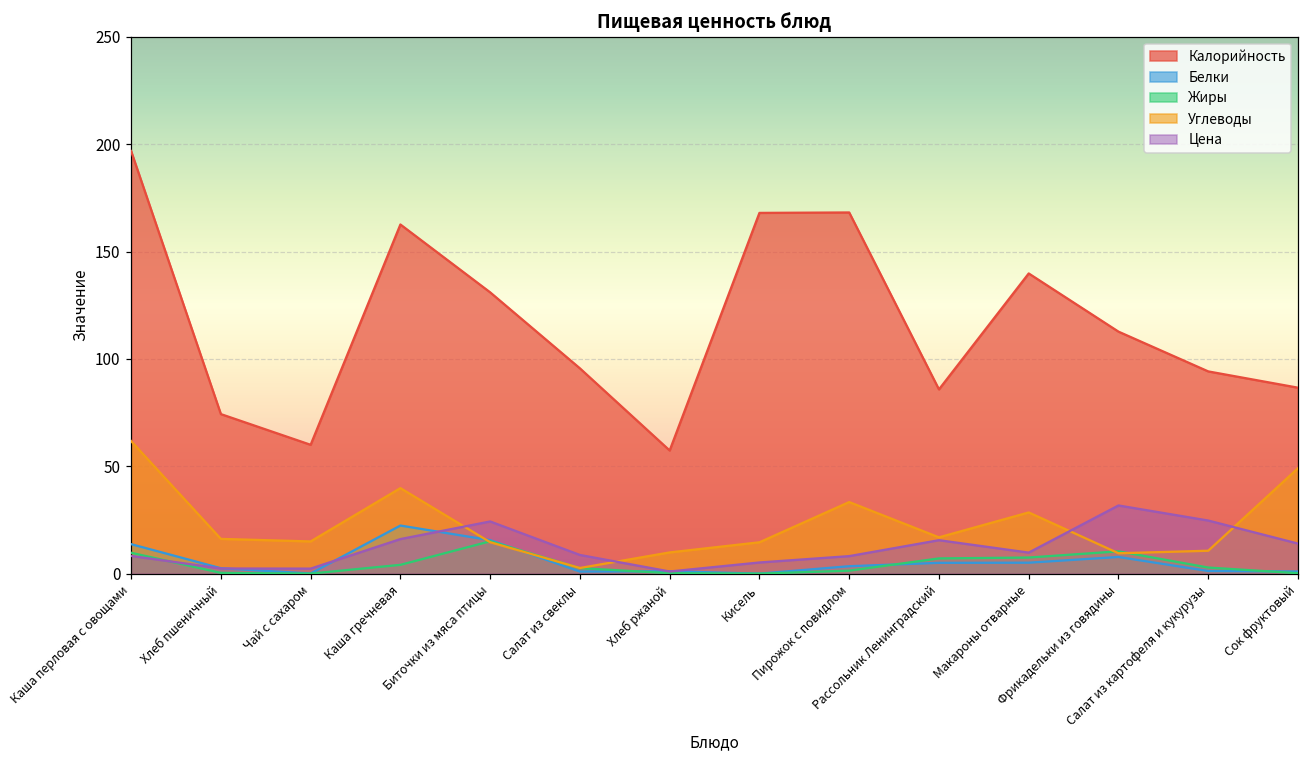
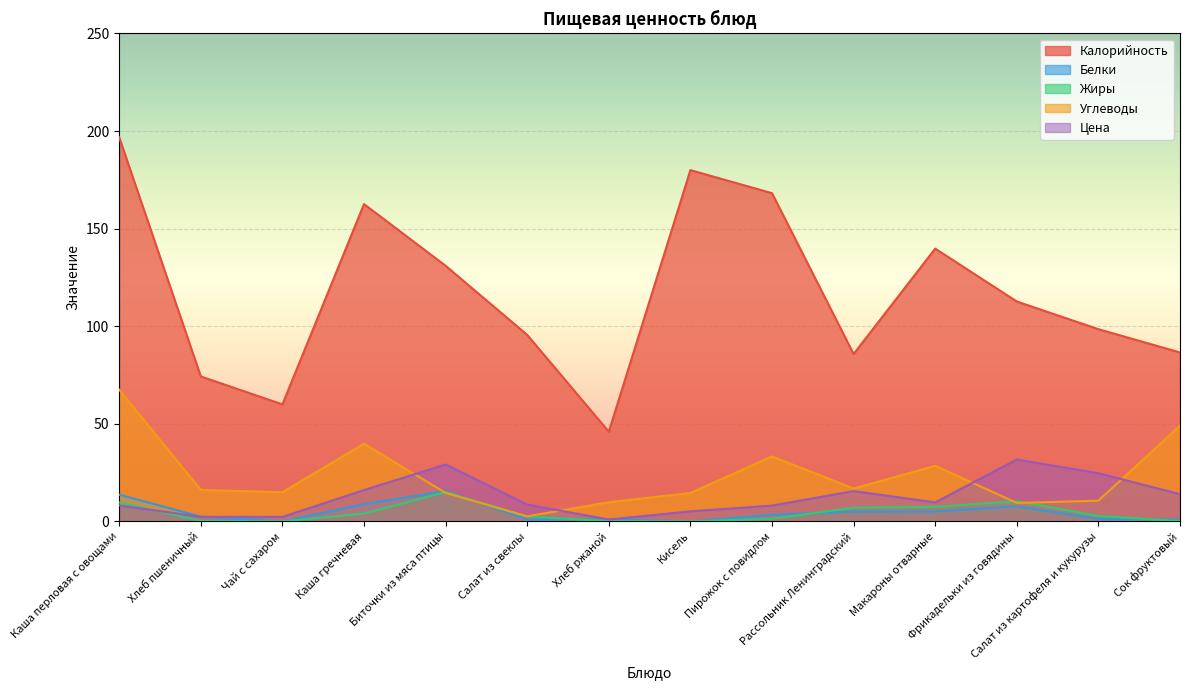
  {
    "Калорийность": {
      "Каша перловая с овощами": 197,
      "Хлеб пшеничный": 74,
      "Чай с сахаром": 60,
      "Каша гречневая": 163,
      "Биточки из мяса птицы": 131,
      "Салат из свеклы": 96,
-     "Хлеб ржаной": 57,
-     "Кисель": 168,
+     "Хлеб ржаной": 46,
+     "Кисель": 180,
      "Пирожок с повидлом": 168,
      "Рассольник Ленинградский": 86,
      "Макароны отварные": 140,
      "Фрикадельки из говядины": 113,
-     "Салат из картофеля и кукурузы": 94,
+     "Салат из картофеля и кукурузы": 99,
      "Сок фруктовый": 87
    },
    "Белки": {
      "Каша перловая с овощами": 14,
-     "Каша гречневая": 22,
+     "Каша гречневая": 9,
      "Салат из свеклы": 1,
      "Пирожок с повидлом": 3,
      "Рассольник Ленинградский": 5,
      "Макароны отварные": 5,
      "Фрикадельки из говядины": 8,
      "Салат из картофеля и кукурузы": 1
    },
    "Жиры": {
      "Каша перловая с овощами": 10,
      "Хлеб пшеничный": 0,
      "Каша гречневая": 4,
      "Пирожок с повидлом": 1,
      "Рассольник Ленинградский": 7,
      "Макароны отварные": 8,
      "Салат из картофеля и кукурузы": 3
    },
    "Углеводы": {
-     "Каша перловая с овощами": 62,
+     "Каша перловая с овощами": 68,
      "Хлеб пшеничный": 16,
      "Чай с сахаром": 15,
      "Каша гречневая": 40,
      "Хлеб ржаной": 10,
      "Кисель": 15,
      "Пирожок с повидлом": 33,
      "Рассольник Ленинградский": 17,
      "Макароны отварные": 29,
      "Салат из картофеля и кукурузы": 11,
      "Сок фруктовый": 49
    },
    "Цена": {
      "Каша перловая с овощами": 8,
      "Чай с сахаром": 2,
      "Каша гречневая": 16,
-     "Биточки из мяса птицы": 24,
+     "Биточки из мяса птицы": 29,
      "Салат из свеклы": 9,
      "Кисель": 5,
      "Пирожок с повидлом": 8,
      "Рассольник Ленинградский": 16,
      "Макароны отварные": 10,
      "Фрикадельки из говядины": 32,
      "Салат из картофеля и кукурузы": 25,
      "Сок фруктовый": 14
    }
  }
